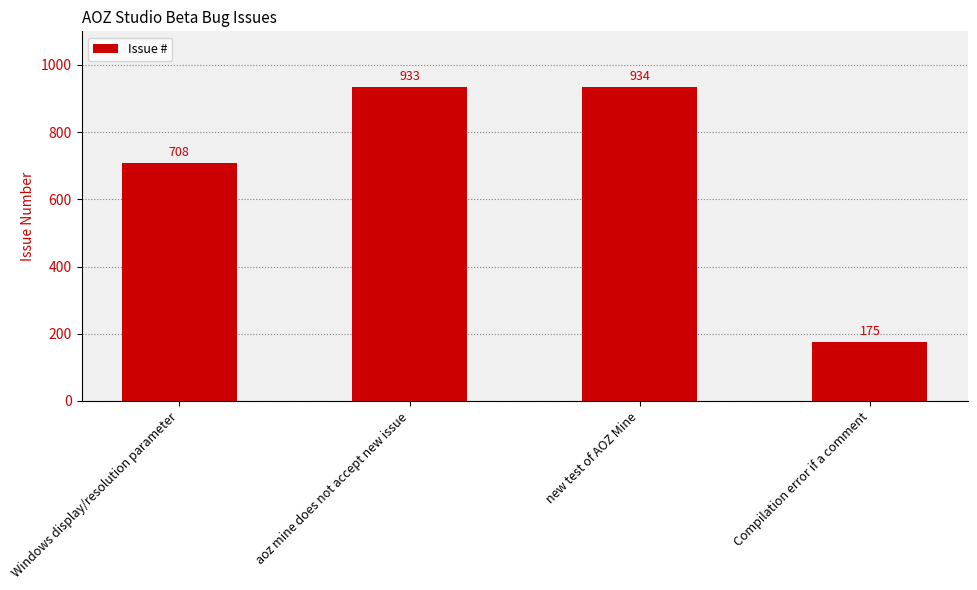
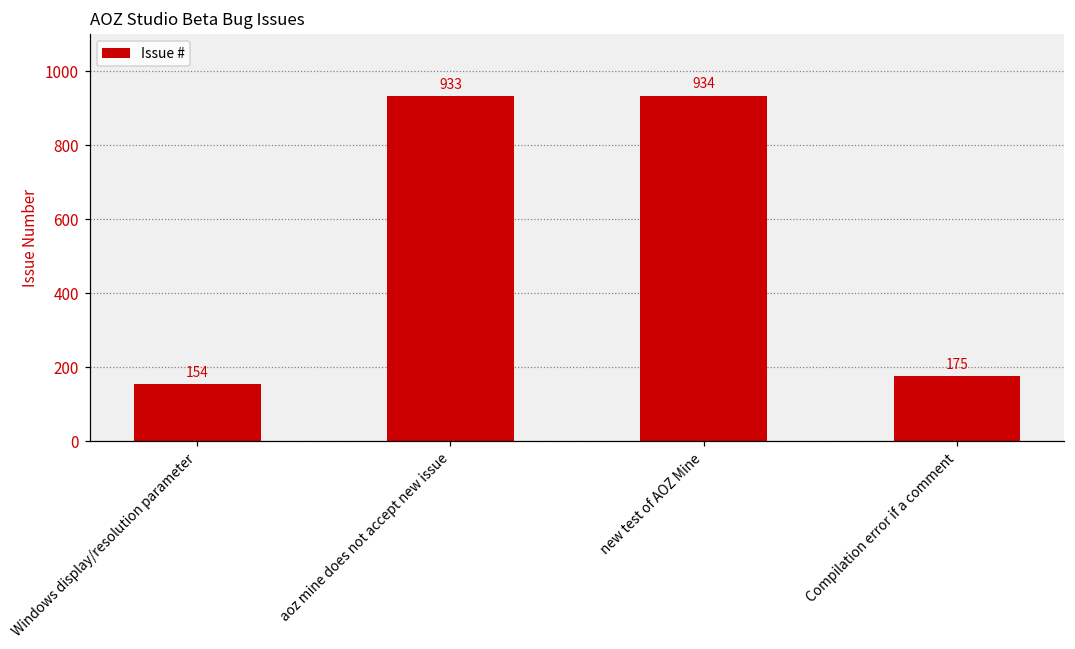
  {
-   "Windows display/resolution parameter": 708,
+   "Windows display/resolution parameter": 154,
    "aoz mine does not accept new issue": 933,
    "new test of AOZ Mine": 934,
    "Compilation error if a comment": 175
  }
